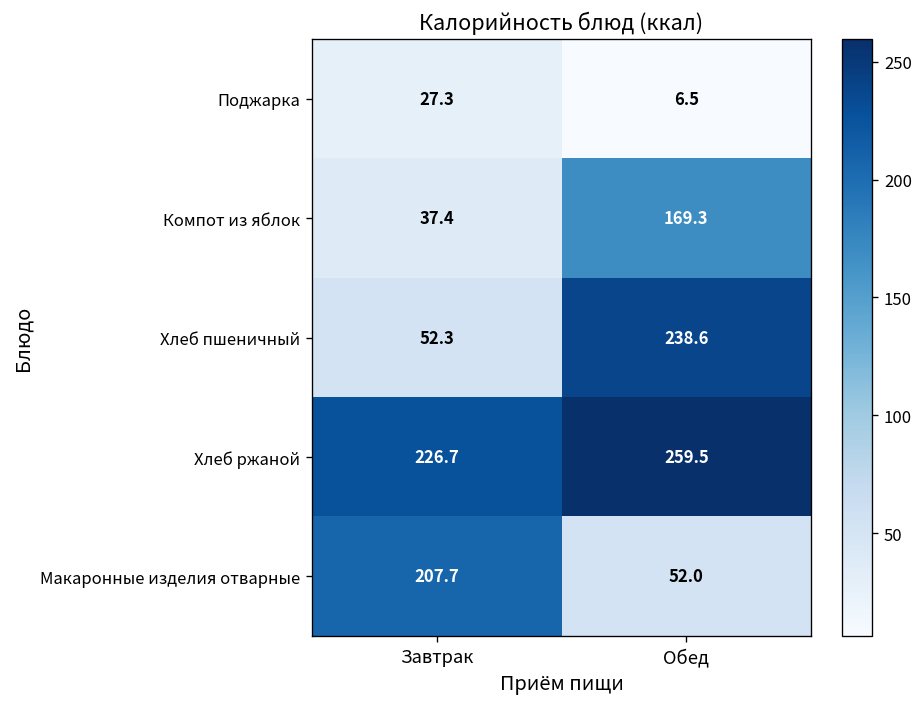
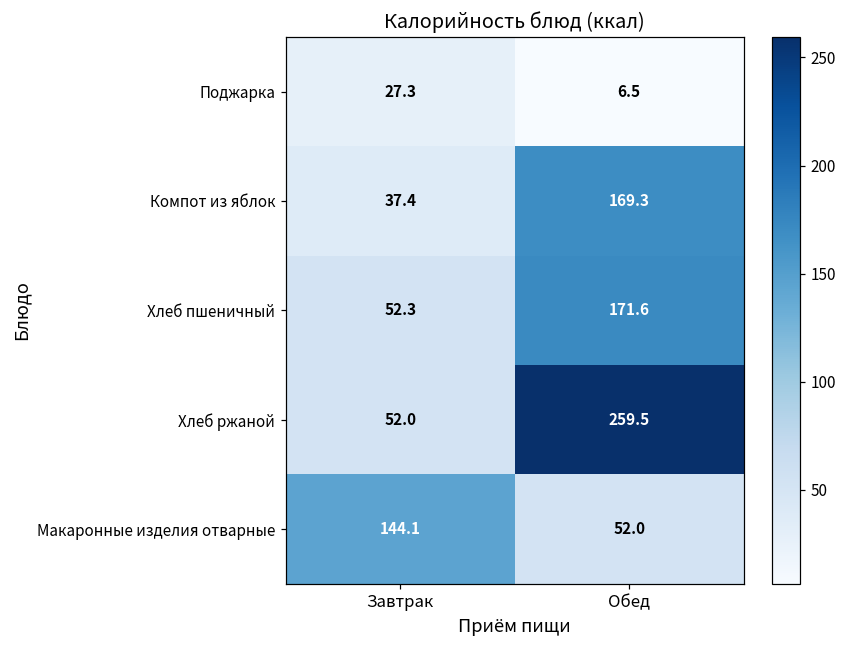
  {
    "Поджарка": {
      "Завтрак": 27.3,
      "Обед": 6.5
    },
    "Компот из яблок": {
      "Завтрак": 37.4,
      "Обед": 169.3
    },
    "Хлеб пшеничный": {
      "Завтрак": 52.3,
-     "Обед": 238.6
+     "Обед": 171.6
    },
    "Хлеб ржаной": {
-     "Завтрак": 226.7,
+     "Завтрак": 52.0,
      "Обед": 259.5
    },
    "Макаронные изделия отварные": {
-     "Завтрак": 207.7,
+     "Завтрак": 144.1,
      "Обед": 52.0
    }
  }
